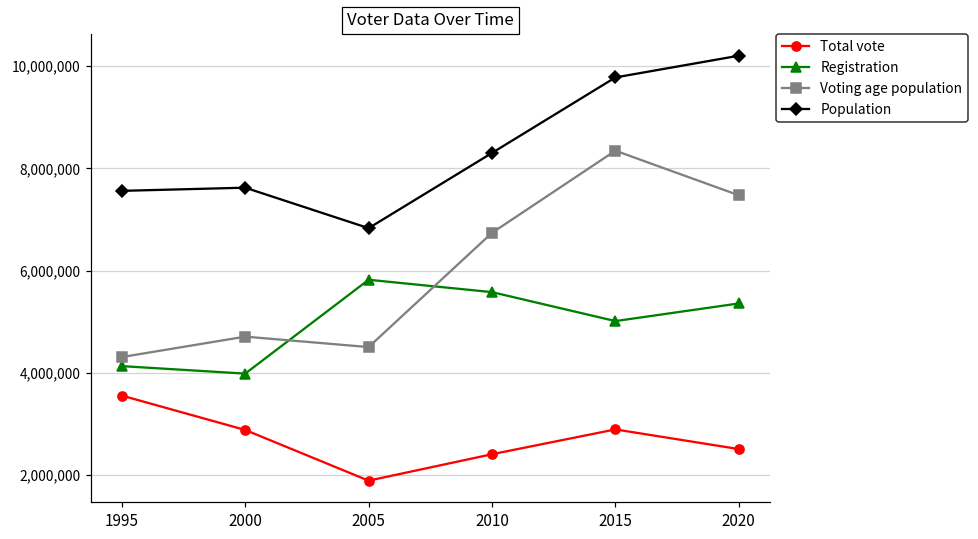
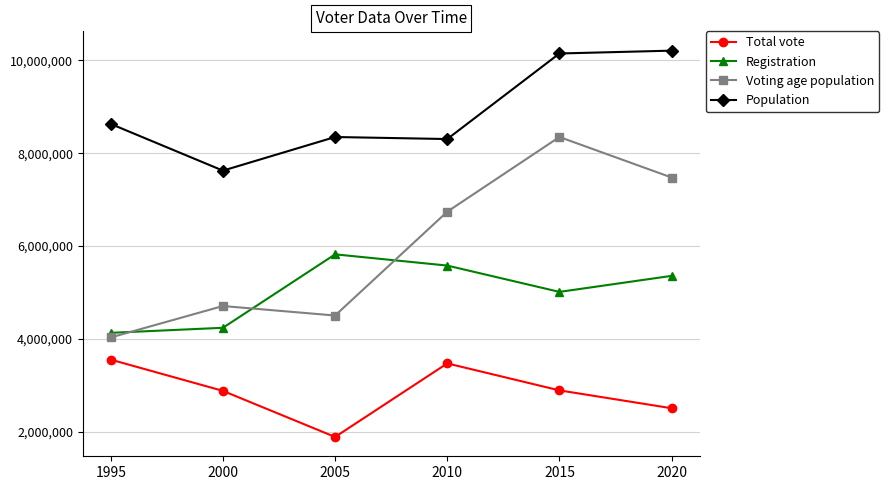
  {
    "Total vote": {
      "1995": "3,600,000",
      "2000": "2,900,000",
      "2005": "1,900,000",
-     "2010": "2,400,000",
+     "2010": "3,500,000",
      "2015": "2,900,000",
      "2020": "2,500,000"
    },
    "Registration": {
      "1995": "4,100,000",
-     "2000": "4,000,000",
+     "2000": "4,200,000",
      "2005": "5,800,000",
      "2010": "5,600,000",
      "2015": "5,000,000",
      "2020": "5,400,000"
    },
    "Voting age population": {
-     "1995": "4,300,000",
+     "1995": "4,000,000",
      "2000": "4,700,000",
      "2005": "4,500,000",
      "2010": "6,700,000",
      "2015": "8,300,000",
      "2020": "7,500,000"
    },
    "Population": {
-     "1995": "7,600,000",
+     "1995": "8,600,000",
      "2000": "7,600,000",
-     "2005": "6,800,000",
+     "2005": "8,300,000",
      "2010": "8,300,000",
-     "2015": "9,800,000",
+     "2015": "10,100,000",
      "2020": "10,200,000"
    }
  }
